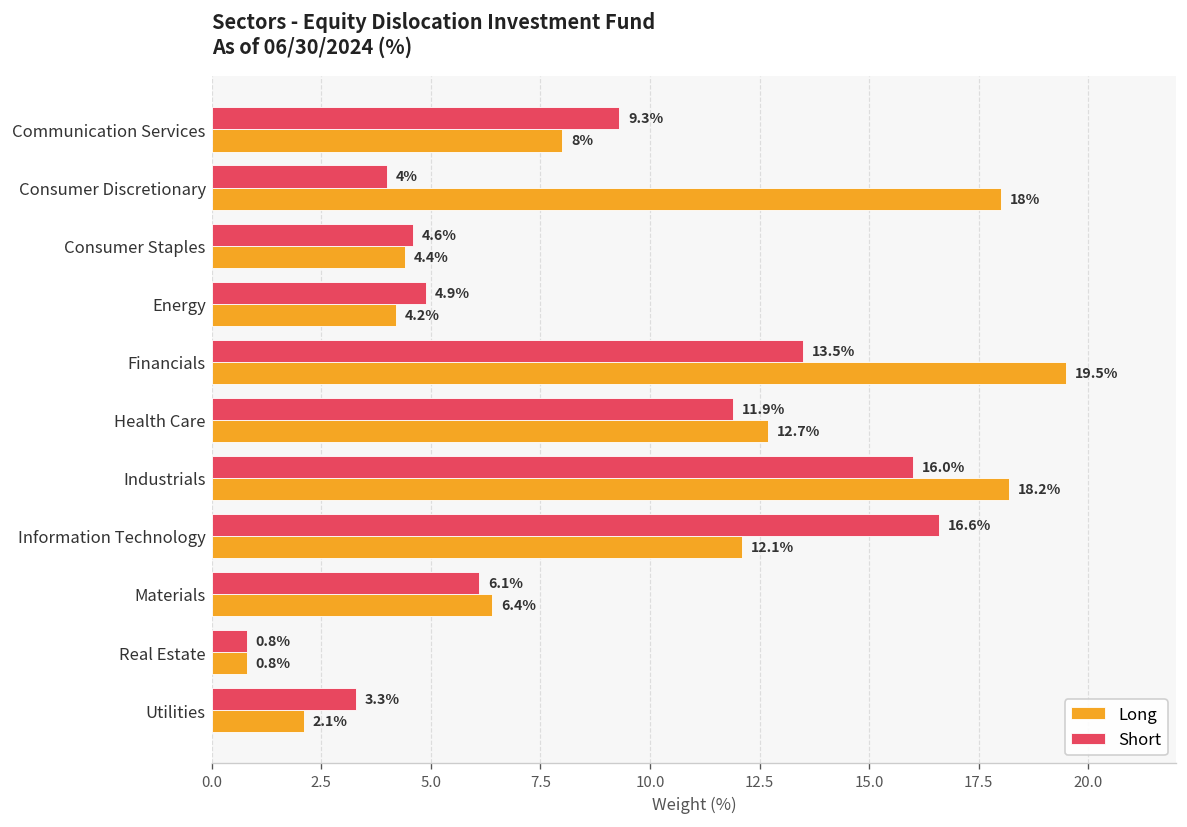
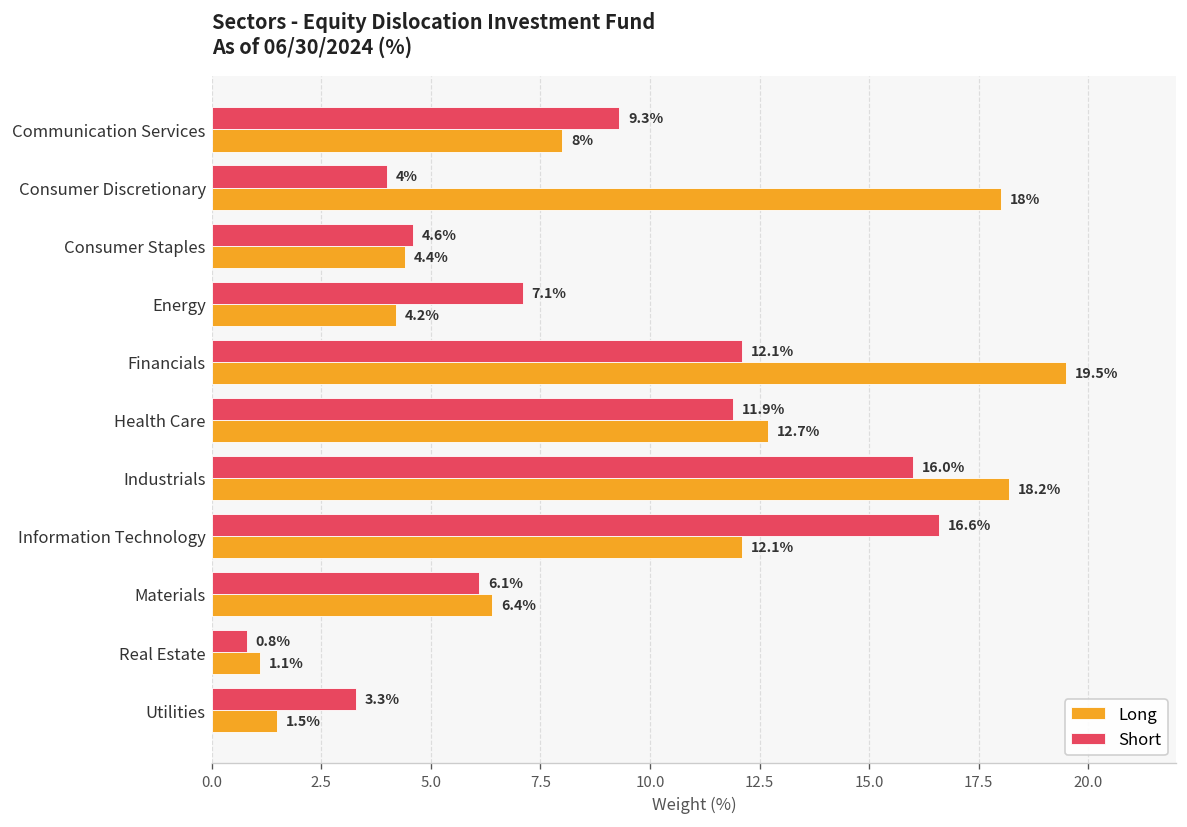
  {
    "Long": {
      "Communication Services": "8%",
      "Consumer Discretionary": "18%",
      "Consumer Staples": "4.4%",
      "Energy": "4.2%",
      "Financials": "19.5%",
      "Health Care": "12.7%",
      "Industrials": "18.2%",
      "Information Technology": "12.1%",
      "Materials": "6.4%",
-     "Real Estate": "0.8%",
-     "Utilities": "2.1%"
+     "Real Estate": "1.1%",
+     "Utilities": "1.5%"
    },
    "Short": {
      "Communication Services": "9.3%",
      "Consumer Discretionary": "4%",
      "Consumer Staples": "4.6%",
-     "Energy": "4.9%",
-     "Financials": "13.5%",
+     "Energy": "7.1%",
+     "Financials": "12.1%",
      "Health Care": "11.9%",
      "Industrials": "16.0%",
      "Information Technology": "16.6%",
      "Materials": "6.1%",
      "Real Estate": "0.8%",
      "Utilities": "3.3%"
    }
  }
